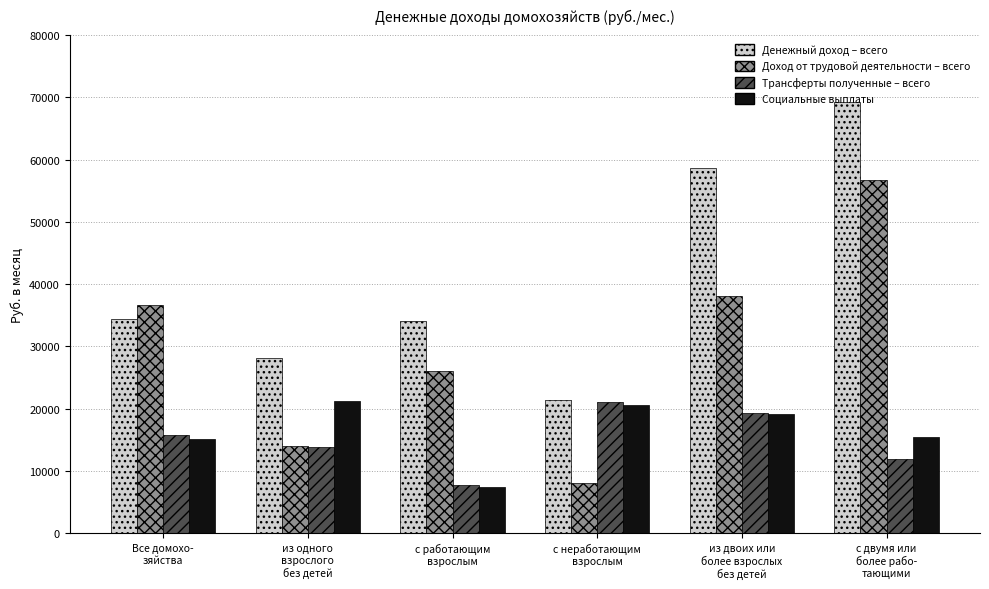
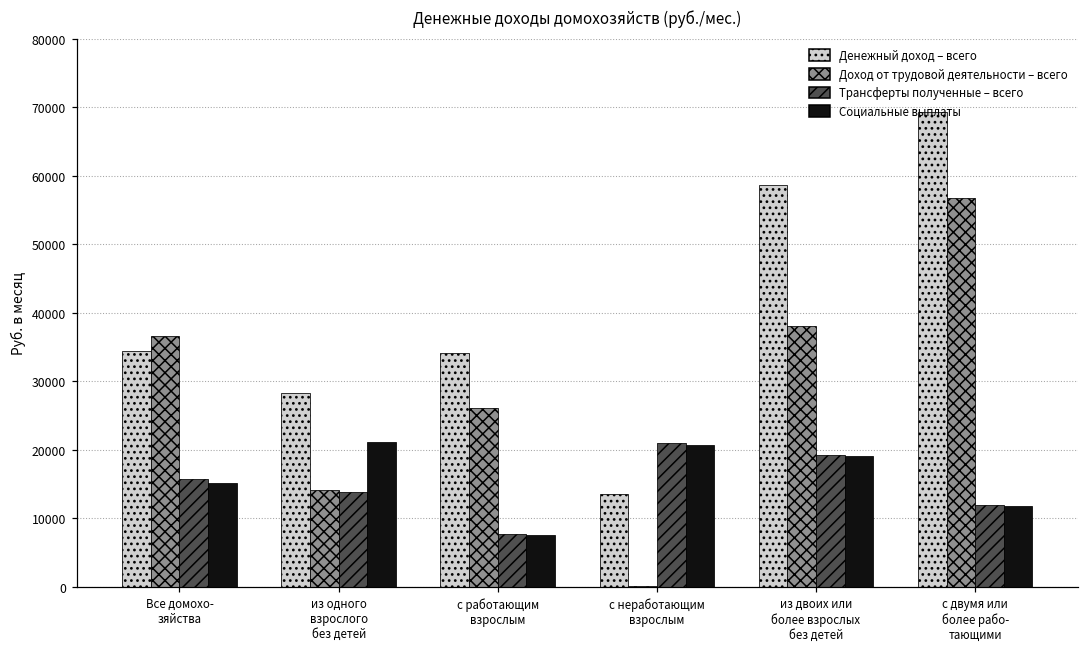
  {
    "Денежный доход – всего": {
      "Все домохо- зяйства": 34000,
      "из одного взрослого без детей": 28000,
      "с работающим взрослым": 34000,
-     "с неработающим взрослым": 21000,
+     "с неработающим взрослым": 14000,
      "из двоих или более взрослых без детей": 59000,
      "с двумя или более рабо- тающими": 69000
    },
    "Доход от трудовой деятельности – всего": {
      "Все домохо- зяйства": 37000,
      "из одного взрослого без детей": 14000,
      "с работающим взрослым": 26000,
-     "с неработающим взрослым": 8000,
+     "с неработающим взрослым": 0,
      "из двоих или более взрослых без детей": 38000,
      "с двумя или более рабо- тающими": 57000
    },
    "Трансферты полученные – всего": {
      "Все домохо- зяйства": 16000,
      "из одного взрослого без детей": 14000,
      "с работающим взрослым": 8000,
      "с неработающим взрослым": 21000,
      "из двоих или более взрослых без детей": 19000,
      "с двумя или более рабо- тающими": 12000
    },
    "Социальные выплаты": {
      "Все домохо- зяйства": 15000,
      "из одного взрослого без детей": 21000,
      "с работающим взрослым": 7000,
      "с неработающим взрослым": 21000,
      "из двоих или более взрослых без детей": 19000,
-     "с двумя или более рабо- тающими": 15000
+     "с двумя или более рабо- тающими": 12000
    }
  }
